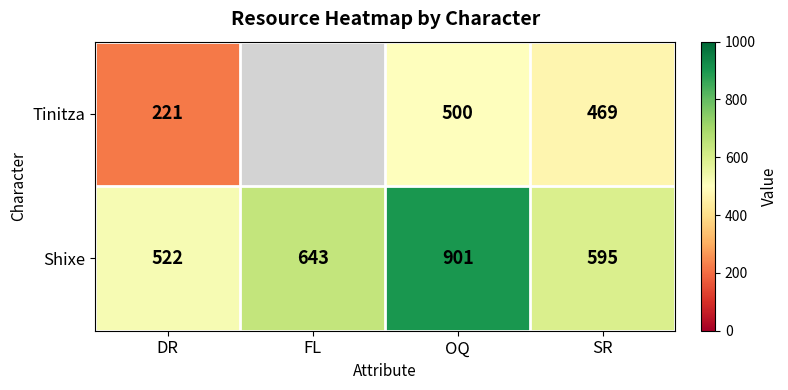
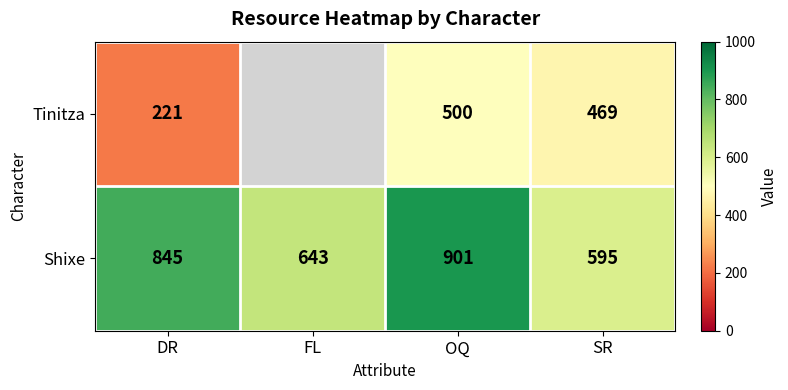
  {
    "Tinitza": {
      "DR": 221,
      "OQ": 500,
      "SR": 469
    },
    "Shixe": {
-     "DR": 522,
+     "DR": 845,
      "FL": 643,
      "OQ": 901,
      "SR": 595
    }
  }
